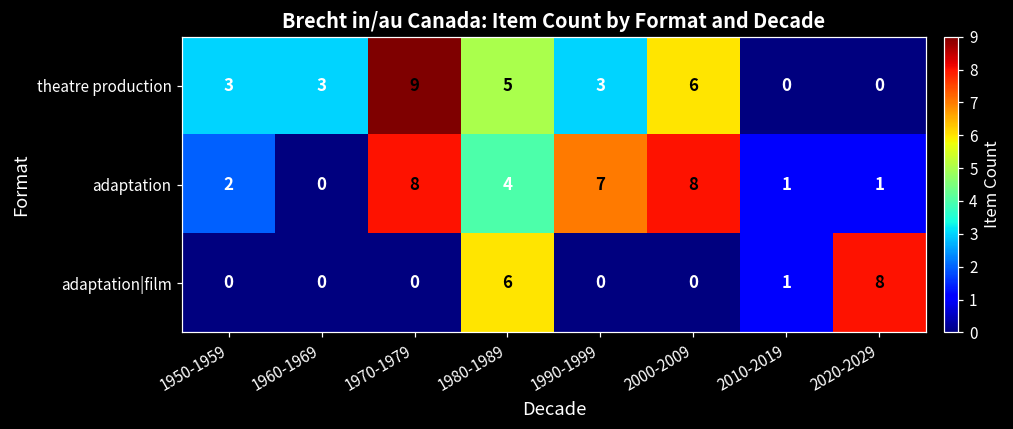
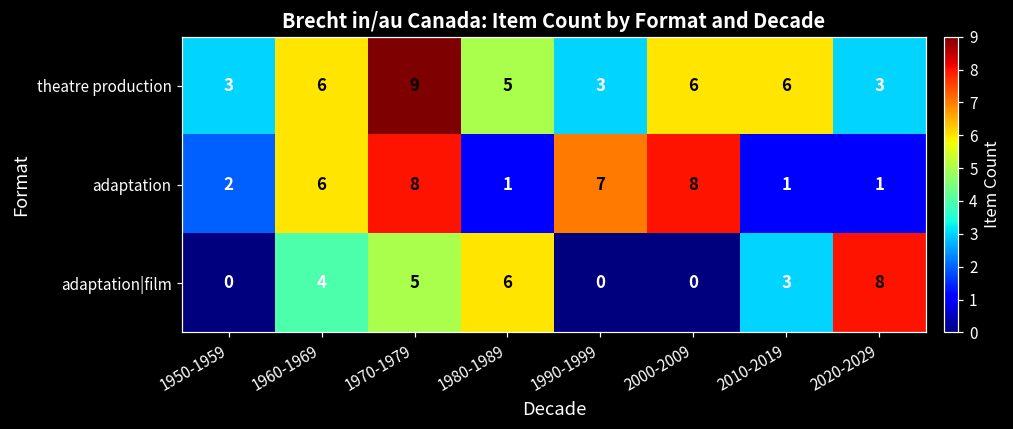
  {
    "theatre production": {
      "1950-1959": 3,
-     "1960-1969": 3,
+     "1960-1969": 6,
      "1970-1979": 9,
      "1980-1989": 5,
      "1990-1999": 3,
      "2000-2009": 6,
-     "2010-2019": 0,
-     "2020-2029": 0
+     "2010-2019": 6,
+     "2020-2029": 3
    },
    "adaptation": {
      "1950-1959": 2,
-     "1960-1969": 0,
+     "1960-1969": 6,
      "1970-1979": 8,
-     "1980-1989": 4,
+     "1980-1989": 1,
      "1990-1999": 7,
      "2000-2009": 8,
      "2010-2019": 1,
      "2020-2029": 1
    },
    "adaptation|film": {
      "1950-1959": 0,
-     "1960-1969": 0,
-     "1970-1979": 0,
+     "1960-1969": 4,
+     "1970-1979": 5,
      "1980-1989": 6,
      "1990-1999": 0,
      "2000-2009": 0,
-     "2010-2019": 1,
+     "2010-2019": 3,
      "2020-2029": 8
    }
  }
